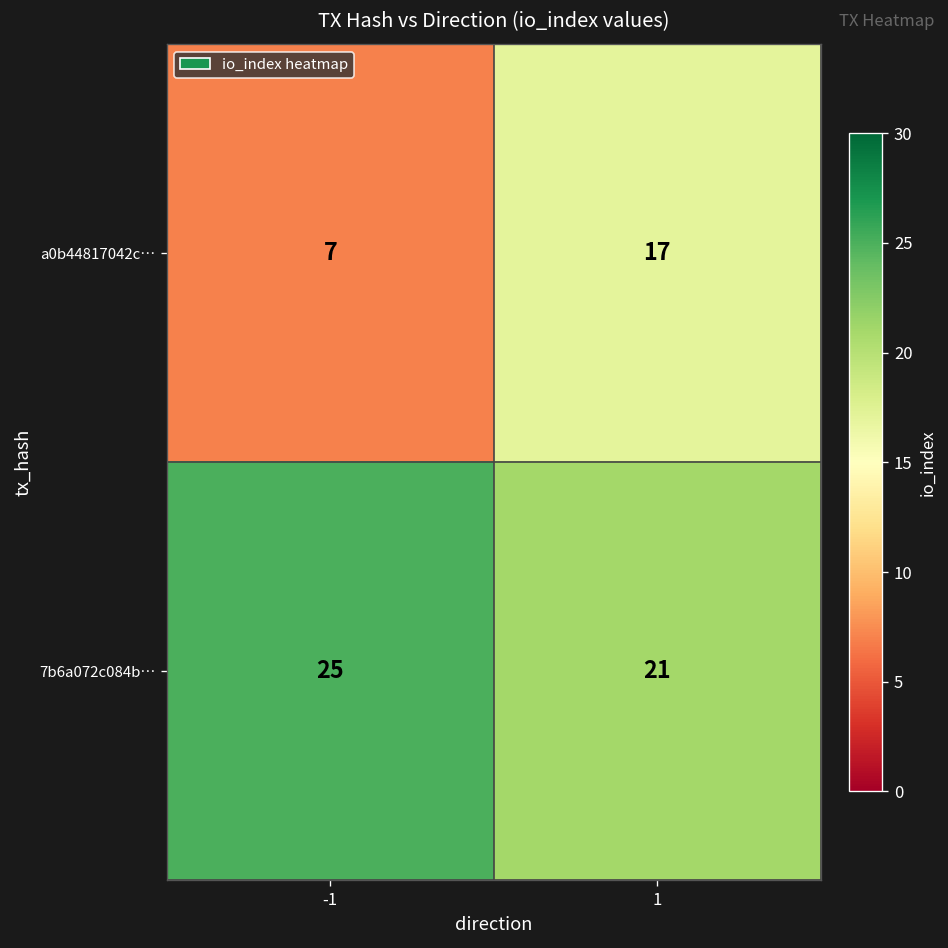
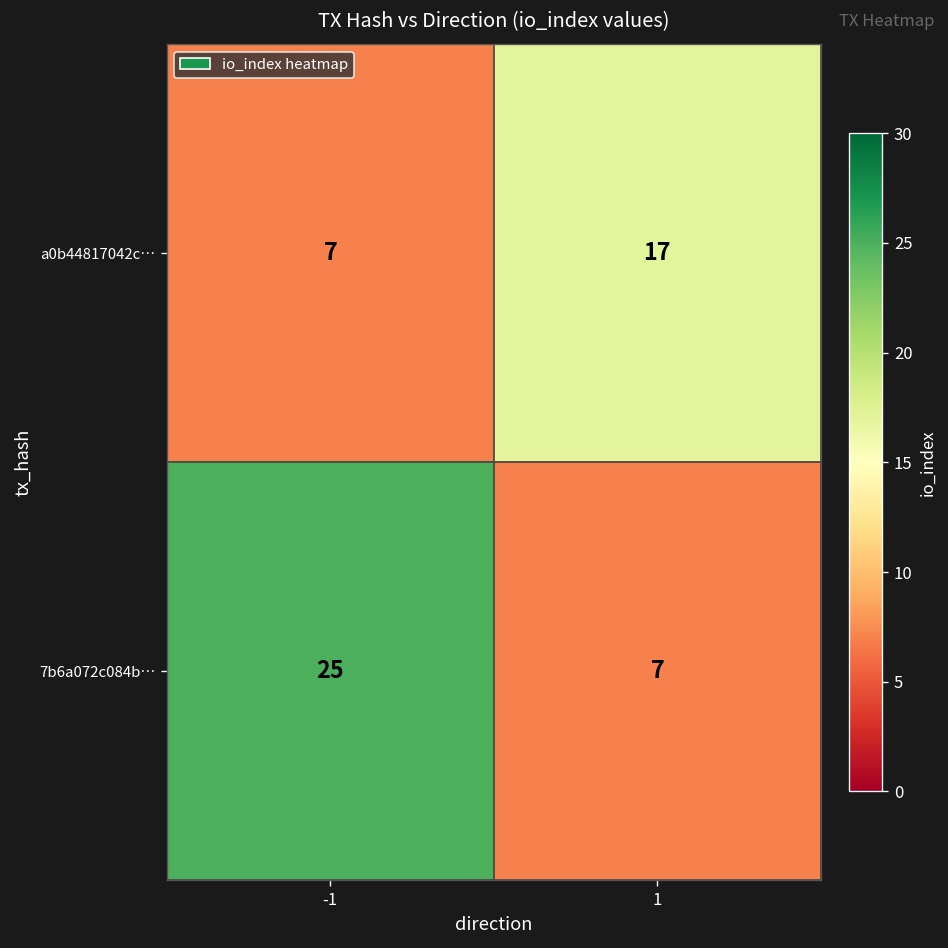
  {
    "a0b44817042c…": {
      "-1": 7,
      "1": 17
    },
    "7b6a072c084b…": {
      "-1": 25,
-     "1": 21
+     "1": 7
    }
  }
